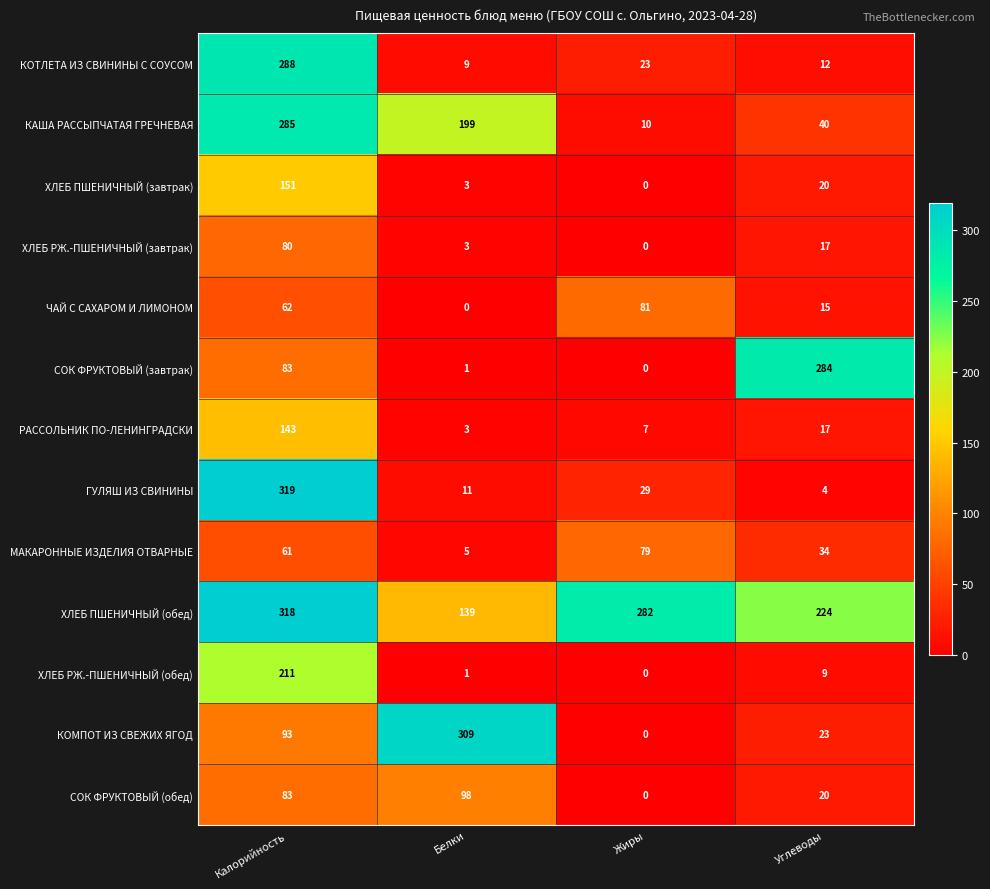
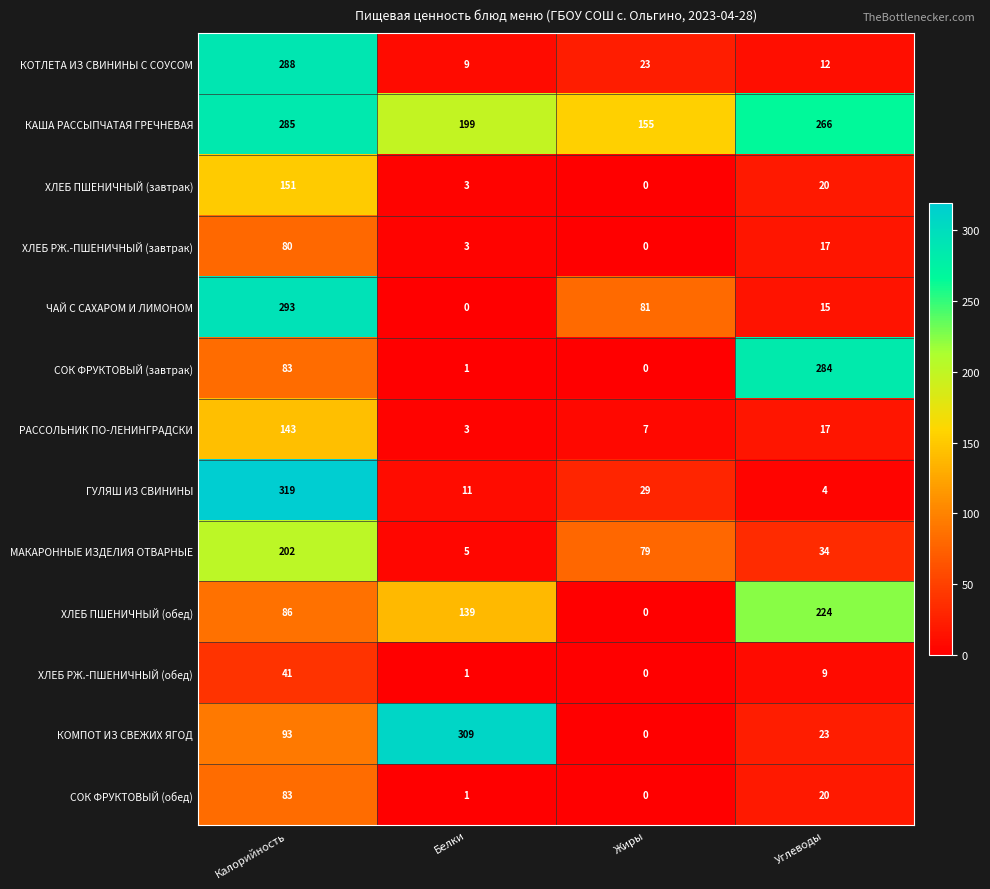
  {
    "КОТЛЕТА ИЗ СВИНИНЫ С СОУСОМ": {
      "Калорийность": 288,
      "Белки": 9,
      "Жиры": 23,
      "Углеводы": 12
    },
    "КАША РАССЫПЧАТАЯ ГРЕЧНЕВАЯ": {
      "Калорийность": 285,
      "Белки": 199,
-     "Жиры": 10,
-     "Углеводы": 40
+     "Жиры": 155,
+     "Углеводы": 266
    },
    "ХЛЕБ ПШЕНИЧНЫЙ (завтрак)": {
      "Калорийность": 151,
      "Белки": 3,
      "Жиры": 0,
      "Углеводы": 20
    },
    "ХЛЕБ РЖ.-ПШЕНИЧНЫЙ (завтрак)": {
      "Калорийность": 80,
      "Белки": 3,
      "Жиры": 0,
      "Углеводы": 17
    },
    "ЧАЙ С САХАРОМ И ЛИМОНОМ": {
-     "Калорийность": 62,
+     "Калорийность": 293,
      "Белки": 0,
      "Жиры": 81,
      "Углеводы": 15
    },
    "СОК ФРУКТОВЫЙ (завтрак)": {
      "Калорийность": 83,
      "Белки": 1,
      "Жиры": 0,
      "Углеводы": 284
    },
    "РАССОЛЬНИК ПО-ЛЕНИНГРАДСКИ": {
      "Калорийность": 143,
      "Белки": 3,
      "Жиры": 7,
      "Углеводы": 17
    },
    "ГУЛЯШ ИЗ СВИНИНЫ": {
      "Калорийность": 319,
      "Белки": 11,
      "Жиры": 29,
      "Углеводы": 4
    },
    "МАКАРОННЫЕ ИЗДЕЛИЯ ОТВАРНЫЕ": {
-     "Калорийность": 61,
+     "Калорийность": 202,
      "Белки": 5,
      "Жиры": 79,
      "Углеводы": 34
    },
    "ХЛЕБ ПШЕНИЧНЫЙ (обед)": {
-     "Калорийность": 318,
+     "Калорийность": 86,
      "Белки": 139,
-     "Жиры": 282,
+     "Жиры": 0,
      "Углеводы": 224
    },
    "ХЛЕБ РЖ.-ПШЕНИЧНЫЙ (обед)": {
-     "Калорийность": 211,
+     "Калорийность": 41,
      "Белки": 1,
      "Жиры": 0,
      "Углеводы": 9
    },
    "КОМПОТ ИЗ СВЕЖИХ ЯГОД": {
      "Калорийность": 93,
      "Белки": 309,
      "Жиры": 0,
      "Углеводы": 23
    },
    "СОК ФРУКТОВЫЙ (обед)": {
      "Калорийность": 83,
-     "Белки": 98,
+     "Белки": 1,
      "Жиры": 0,
      "Углеводы": 20
    }
  }
